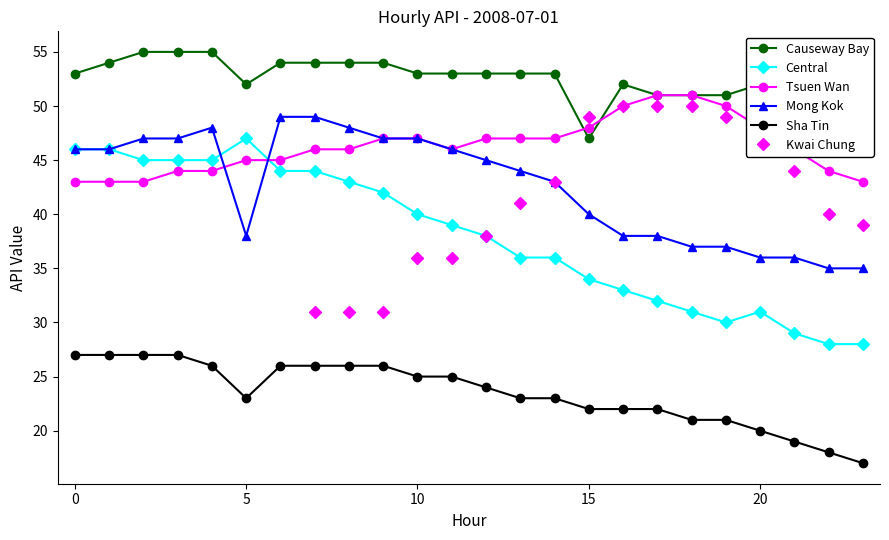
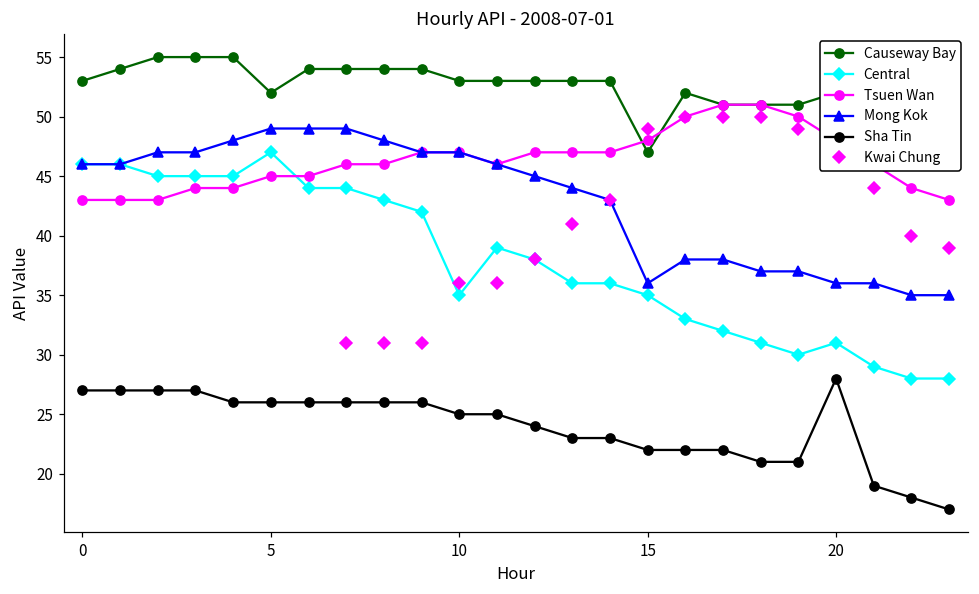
  {
    "Causeway Bay": {
      "0": 53,
      "5": 52,
      "10": 53,
      "15": 47
    },
    "Central": {
      "5": 47,
-     "10": 40,
-     "15": 34,
+     "10": 35,
+     "15": 35,
      "20": 31
    },
    "Mong Kok": {
-     "5": 38,
-     "15": 40,
+     "5": 49,
+     "15": 36,
      "20": 36
    },
    "Sha Tin": {
      "0": 27,
-     "5": 23,
+     "5": 26,
      "10": 25,
      "15": 22,
-     "20": 20
+     "20": 28
    }
  }
